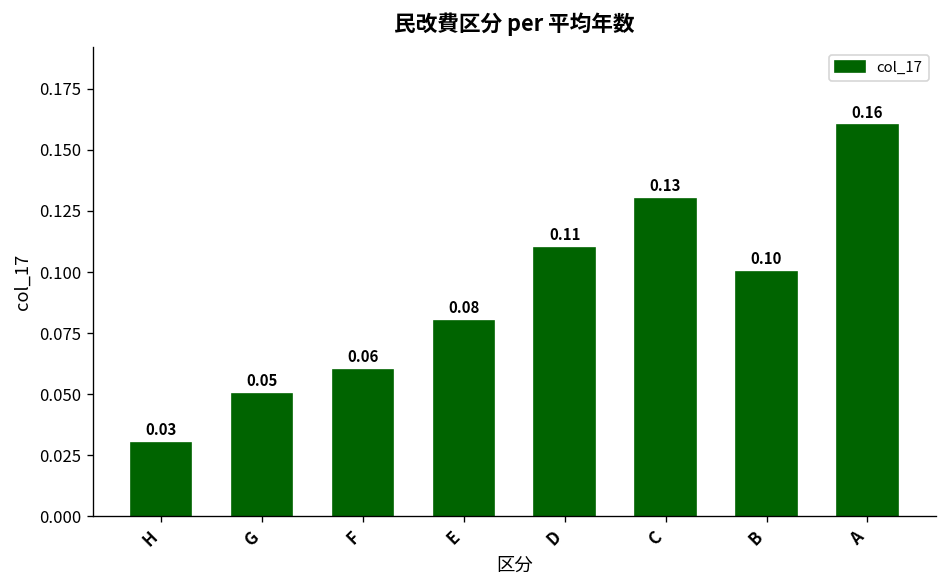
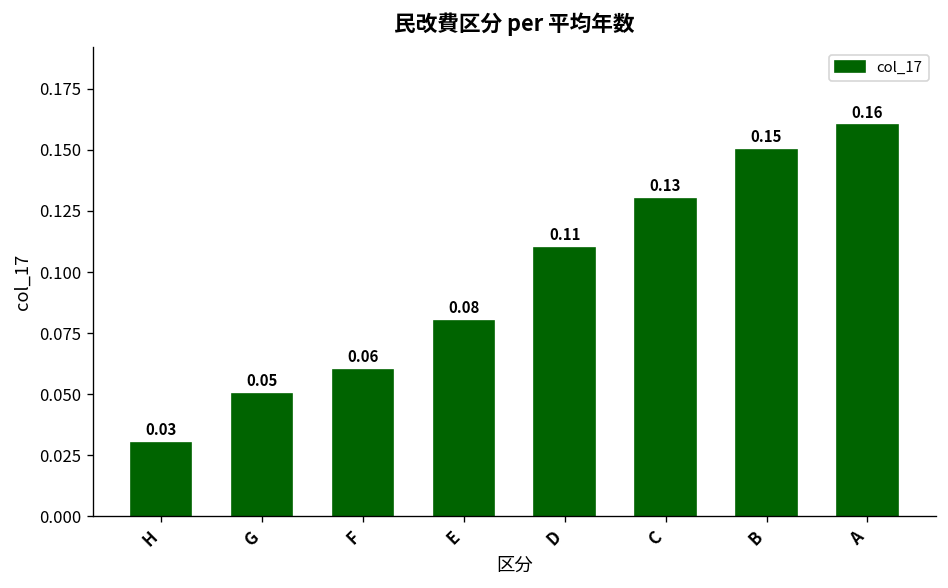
  {
    "H": 0.03,
    "G": 0.05,
    "F": 0.06,
    "E": 0.08,
    "D": 0.11,
    "C": 0.13,
-   "B": 0.10,
+   "B": 0.15,
    "A": 0.16
  }
